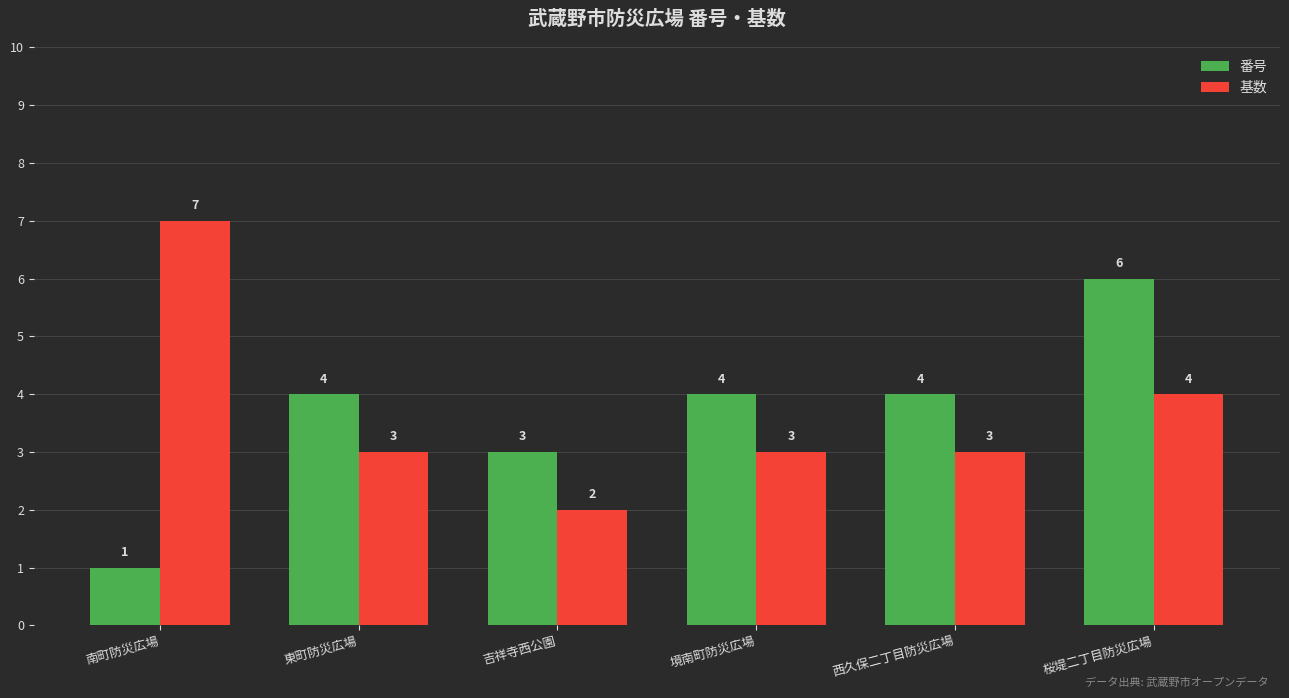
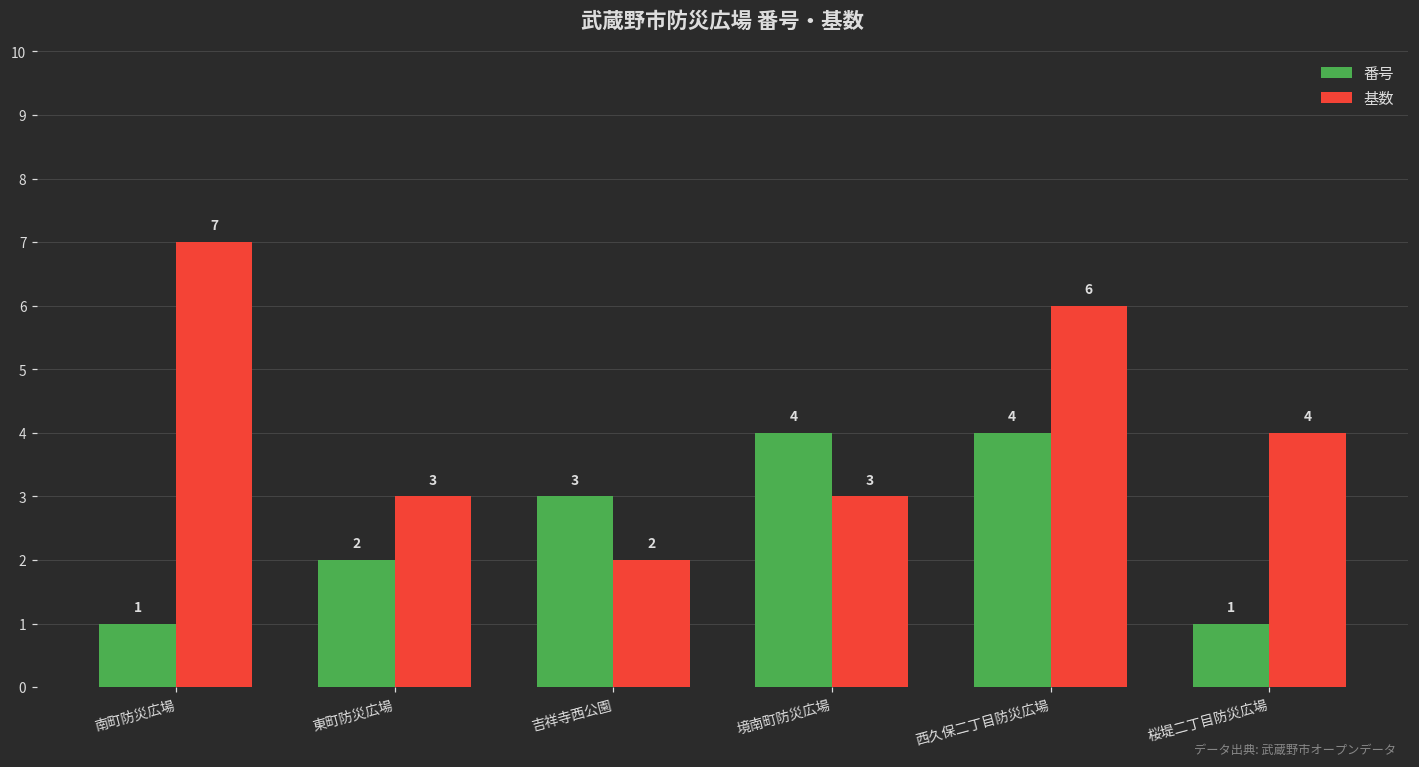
  {
    "番号": {
      "南町防災広場": 1,
-     "東町防災広場": 4,
+     "東町防災広場": 2,
      "吉祥寺西公園": 3,
      "境南町防災広場": 4,
      "西久保二丁目防災広場": 4,
-     "桜堤二丁目防災広場": 6
+     "桜堤二丁目防災広場": 1
    },
    "基数": {
      "南町防災広場": 7,
      "東町防災広場": 3,
      "吉祥寺西公園": 2,
      "境南町防災広場": 3,
-     "西久保二丁目防災広場": 3,
+     "西久保二丁目防災広場": 6,
      "桜堤二丁目防災広場": 4
    }
  }
